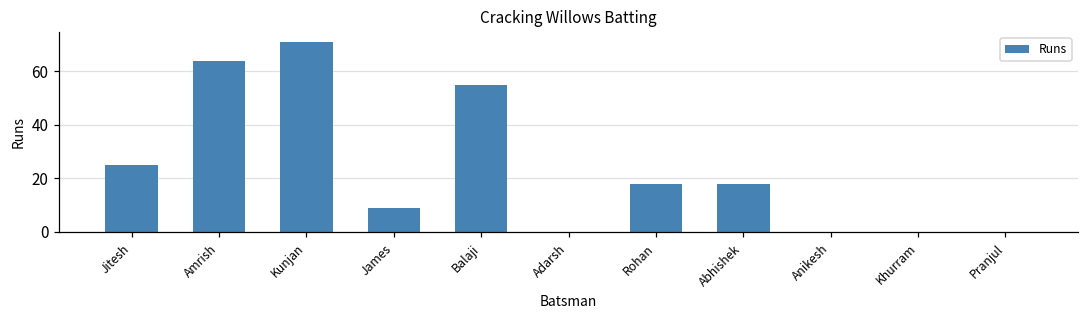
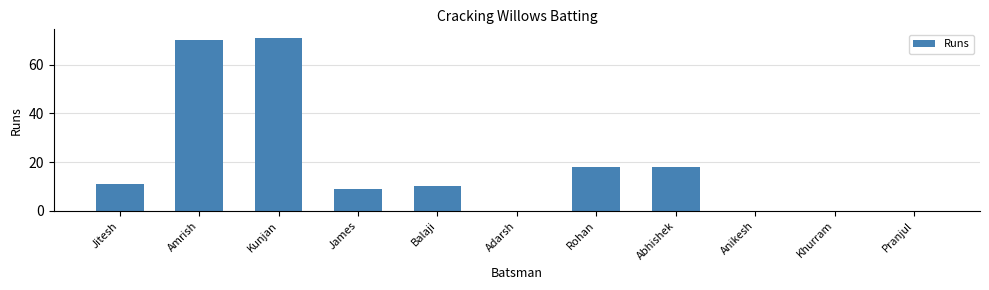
  {
-   "Jitesh": 25,
-   "Amrish": 64,
+   "Jitesh": 11,
+   "Amrish": 70,
    "Kunjan": 71,
    "James": 9,
-   "Balaji": 55,
+   "Balaji": 10,
    "Adarsh": 0,
    "Rohan": 18,
    "Abhishek": 18,
    "Anikesh": 0,
    "Khurram": 0,
    "Pranjul": 0
  }
